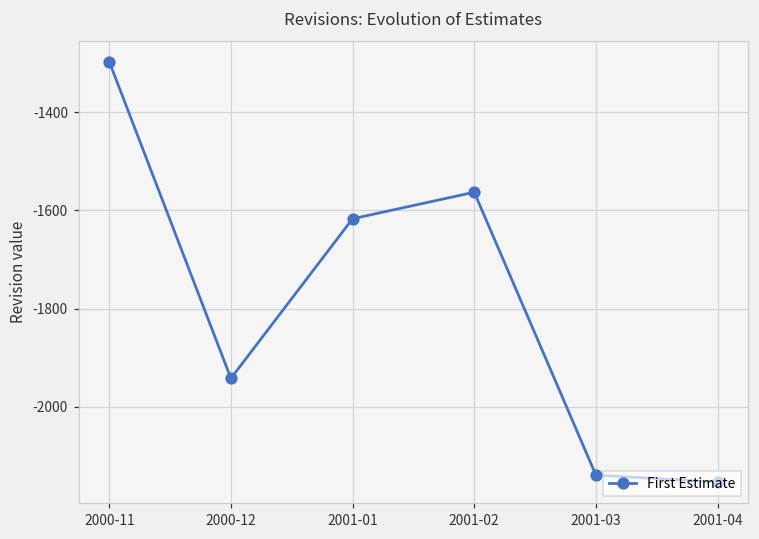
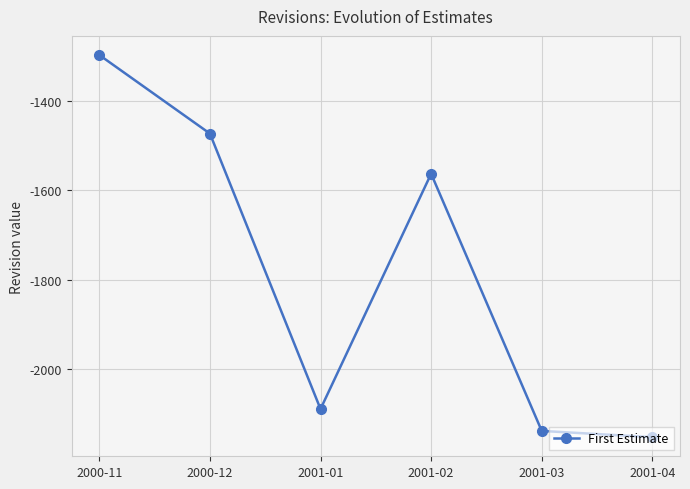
  {
    "2000-11": -1300,
-   "2000-12": -1940,
-   "2001-01": -1620,
+   "2000-12": -1470,
+   "2001-01": -2090,
    "2001-02": -1560,
    "2001-03": -2140
  }
